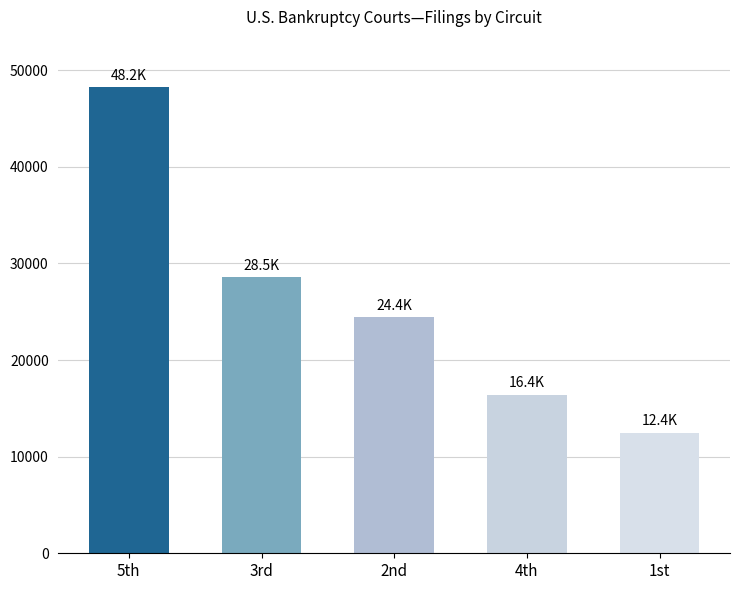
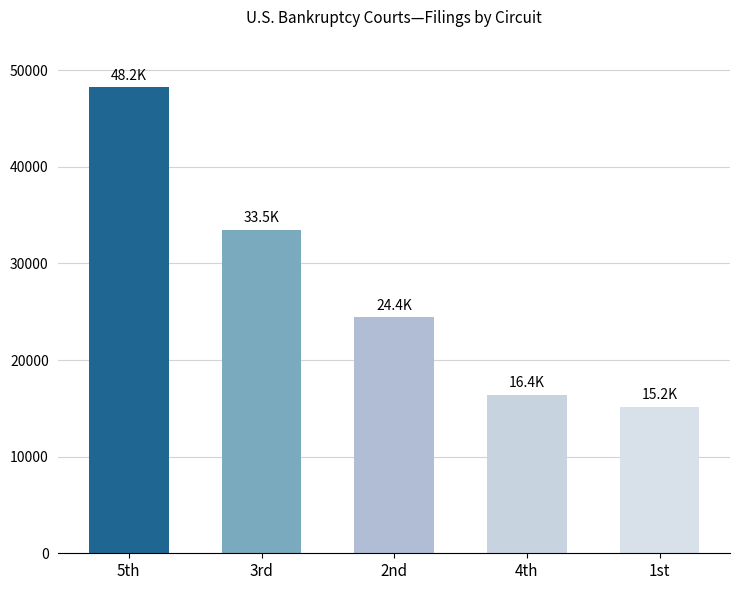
  {
    "5th": "48.2K",
-   "3rd": "28.5K",
+   "3rd": "33.5K",
    "2nd": "24.4K",
    "4th": "16.4K",
-   "1st": "12.4K"
+   "1st": "15.2K"
  }
